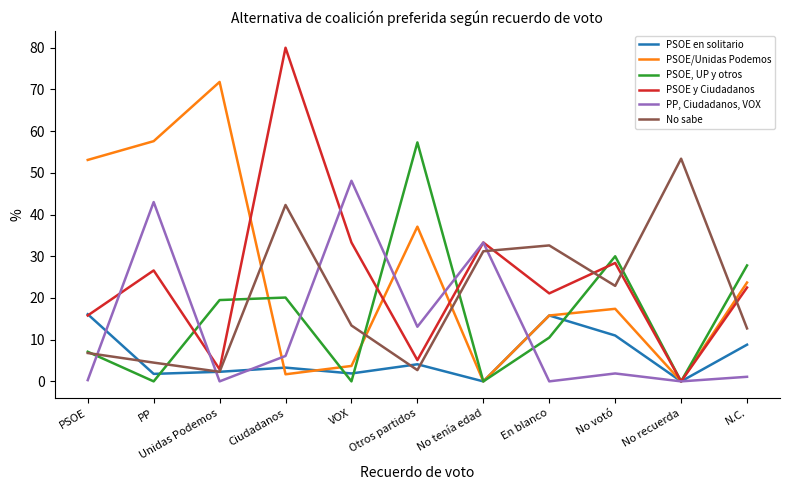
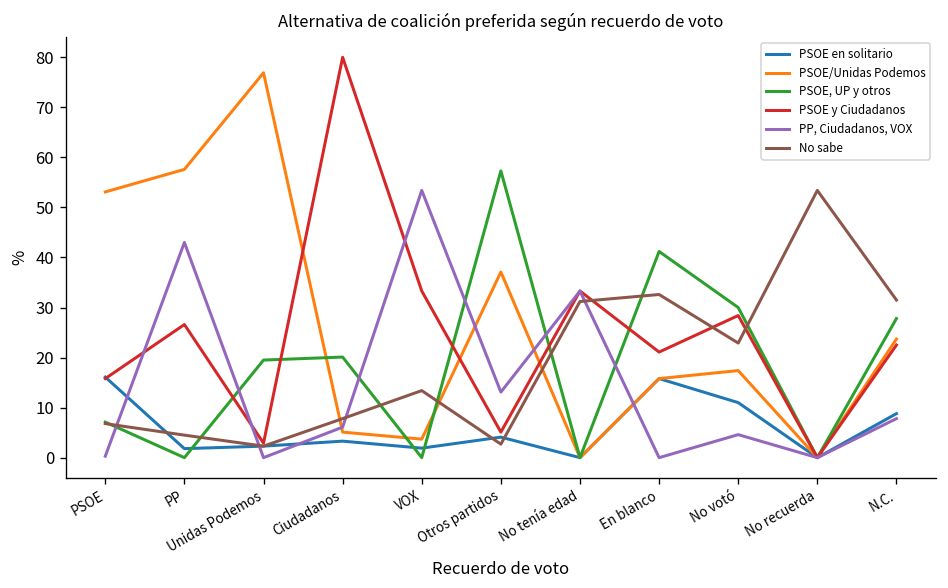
  {
    "PSOE en solitario": {
      "PP": 2,
      "Ciudadanos": 3,
      "VOX": 2,
      "Otros partidos": 4,
      "No votó": 11,
      "N.C.": 9
    },
    "PSOE/Unidas Podemos": {
      "PSOE": 53,
      "PP": 58,
-     "Unidas Podemos": 72,
-     "Ciudadanos": 2,
+     "Unidas Podemos": 77,
+     "Ciudadanos": 5,
      "VOX": 4,
      "Otros partidos": 37,
      "No votó": 17,
      "N.C.": 24
    },
    "PSOE, UP y otros": {
      "PP": 0,
      "Unidas Podemos": 20,
      "Ciudadanos": 20,
      "VOX": 0,
      "Otros partidos": 57,
-     "En blanco": 11,
+     "En blanco": 41,
      "No votó": 30,
      "N.C.": 28
    },
    "PSOE y Ciudadanos": {
      "PP": 27,
      "Ciudadanos": 80,
      "VOX": 33,
      "Otros partidos": 5,
      "En blanco": 21,
      "No votó": 28,
      "N.C.": 23
    },
    "PP, Ciudadanos, VOX": {
      "PSOE": 0,
      "PP": 43,
      "Unidas Podemos": 0,
      "Ciudadanos": 6,
-     "VOX": 48,
+     "VOX": 53,
      "Otros partidos": 13,
      "En blanco": 0,
-     "No votó": 2,
-     "N.C.": 1
+     "No votó": 5,
+     "N.C.": 8
    },
    "No sabe": {
      "PP": 5,
-     "Ciudadanos": 42,
+     "Ciudadanos": 8,
      "VOX": 13,
      "Otros partidos": 3,
      "No tenía edad": 31,
      "En blanco": 33,
      "No votó": 23,
      "No recuerda": 53,
-     "N.C.": 13
+     "N.C.": 32
    }
  }
